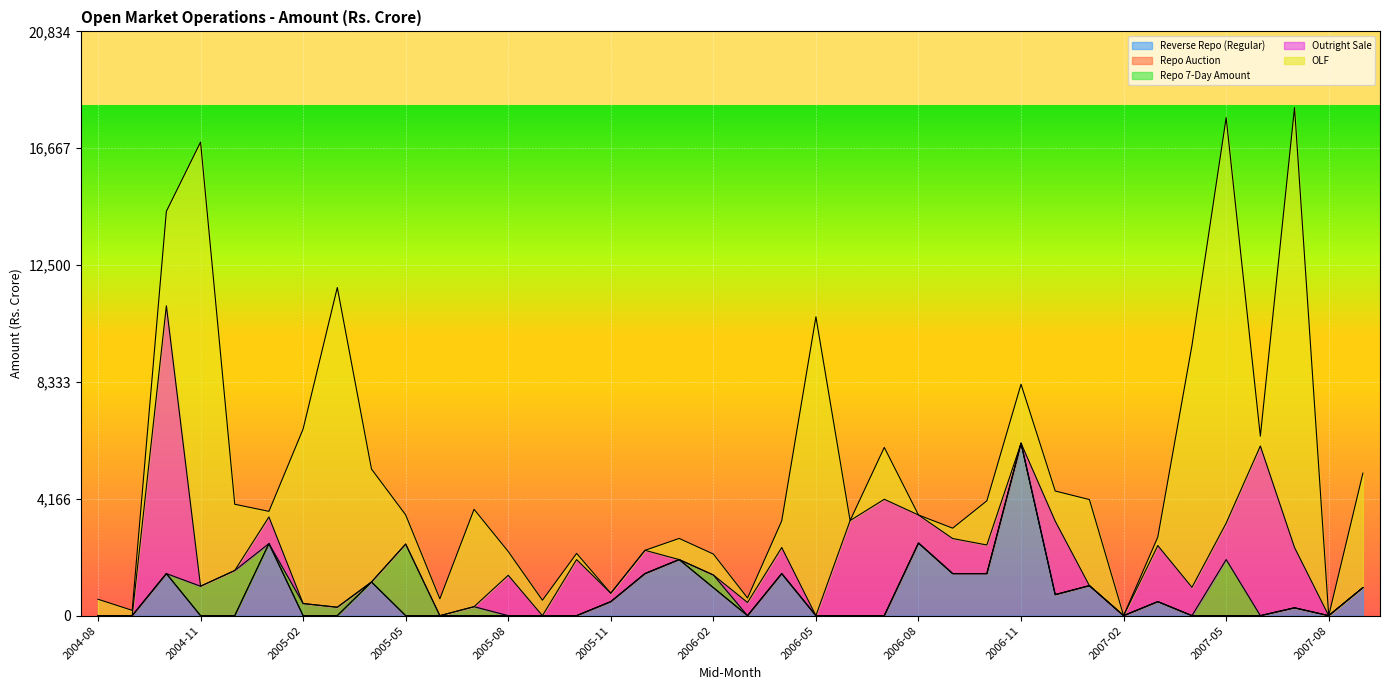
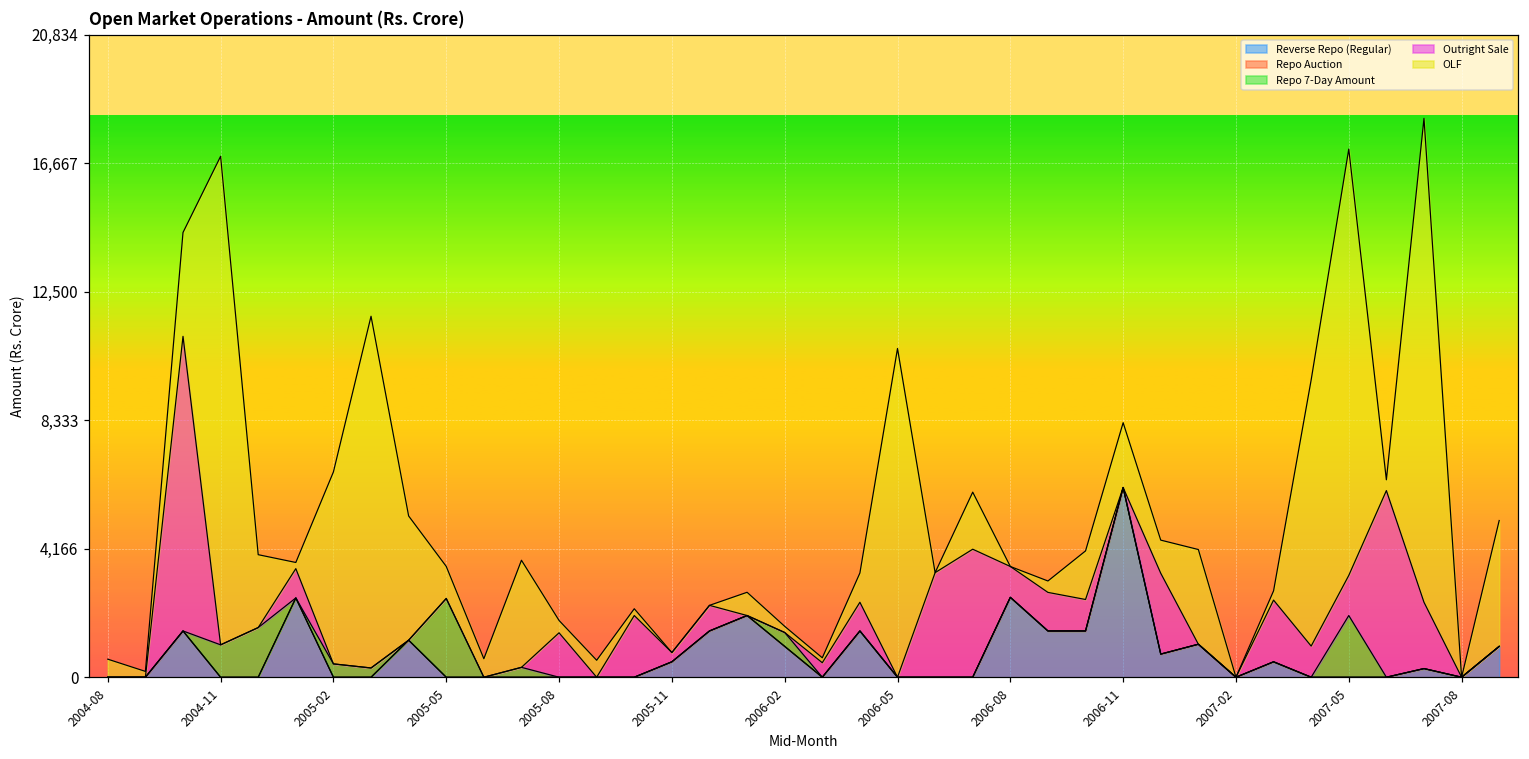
  {
    "Repo Auction": {
      "2004-11": "0",
      "2005-02": "0",
      "2005-05": "0",
      "2006-02": "1,000",
      "2007-05": "0"
    },
    "Repo 7-Day Amount": {
      "2007-05": "2,000"
    },
    "Outright Sale": {
      "2005-08": "1,400",
      "2007-05": "1,300"
    },
    "OLF": {
      "2004-08": "600",
      "2004-11": "15,800",
      "2005-02": "6,200",
      "2005-05": "1,000",
-     "2005-08": "800",
-     "2006-02": "700",
+     "2005-08": "400",
+     "2006-02": "200",
      "2006-05": "10,700",
      "2006-11": "2,100",
-     "2007-05": "14,500"
+     "2007-05": "13,800"
    }
  }
